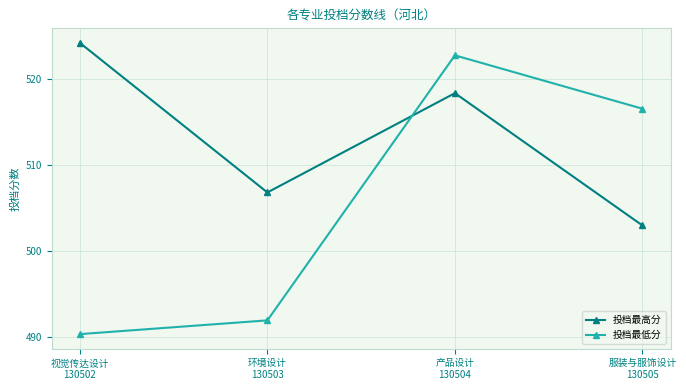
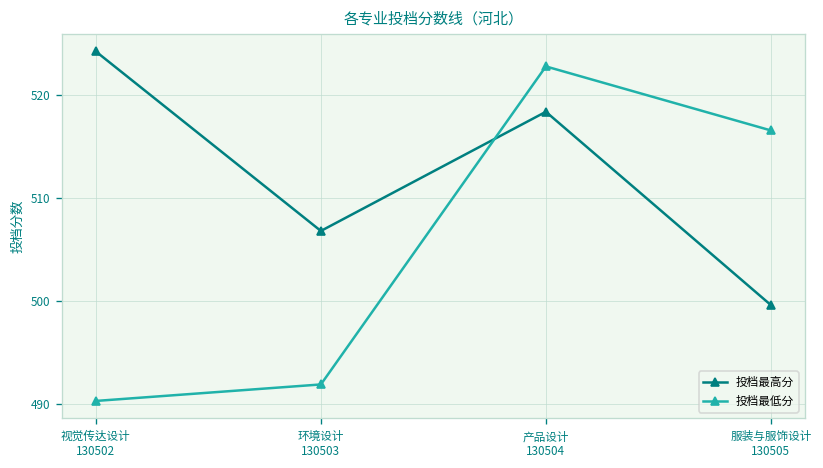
  {
    "投档最高分": {
      "视觉传达设计 130502": 524,
      "环境设计 130503": 507,
      "产品设计 130504": 518,
-     "服装与服饰设计 130505": 503
+     "服装与服饰设计 130505": 500
    },
    "投档最低分": {
      "视觉传达设计 130502": 490,
      "环境设计 130503": 492,
      "产品设计 130504": 523,
      "服装与服饰设计 130505": 517
    }
  }
